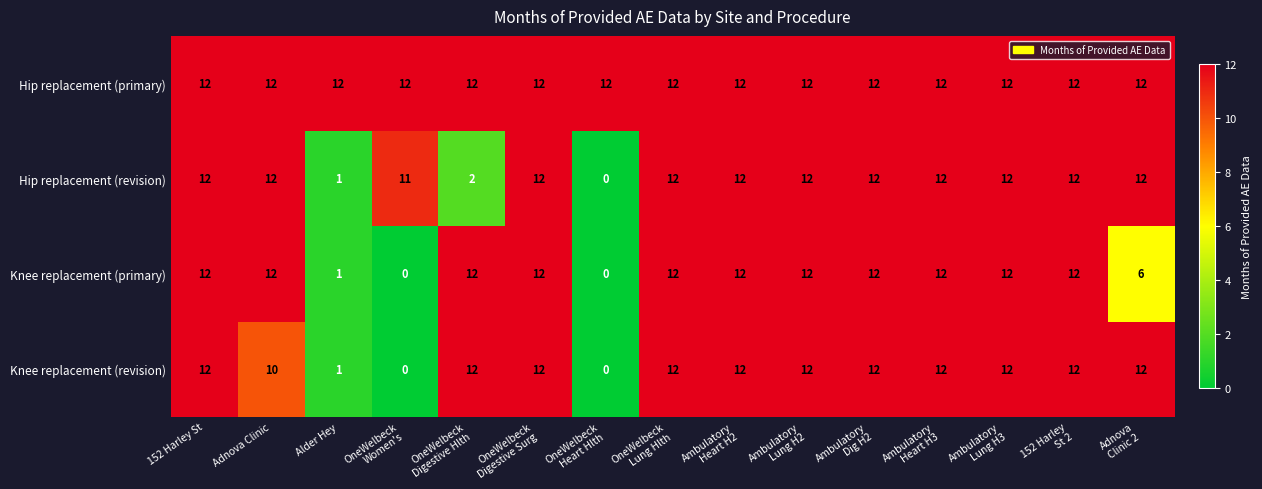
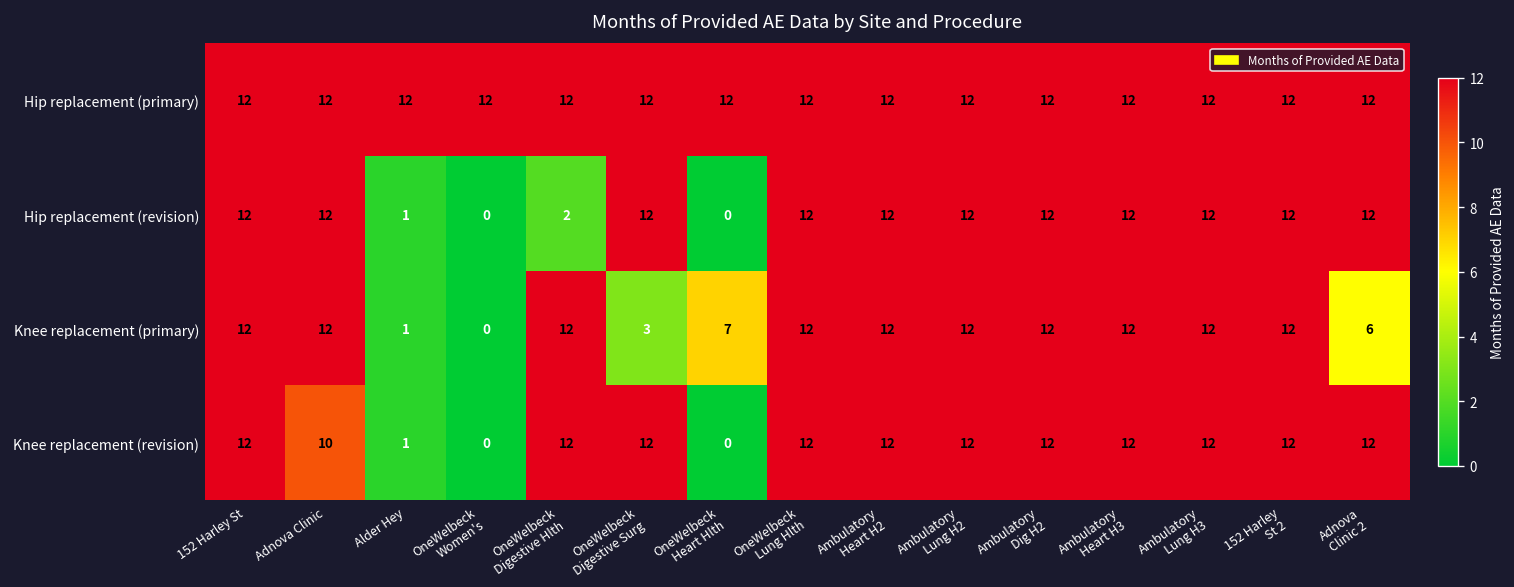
  {
    "Hip replacement (primary)": {
      "152 Harley St": 12,
      "Adnova Clinic": 12,
      "Alder Hey": 12,
      "OneWelbeck Women's": 12,
      "OneWelbeck Digestive Hlth": 12,
      "OneWelbeck Digestive Surg": 12,
      "OneWelbeck Heart Hlth": 12,
      "OneWelbeck Lung Hlth": 12,
      "Ambulatory Heart H2": 12,
      "Ambulatory Lung H2": 12,
      "Ambulatory Dig H2": 12,
      "Ambulatory Heart H3": 12,
      "Ambulatory Lung H3": 12,
      "152 Harley St 2": 12,
      "Adnova Clinic 2": 12
    },
    "Hip replacement (revision)": {
      "152 Harley St": 12,
      "Adnova Clinic": 12,
      "Alder Hey": 1,
-     "OneWelbeck Women's": 11,
+     "OneWelbeck Women's": 0,
      "OneWelbeck Digestive Hlth": 2,
      "OneWelbeck Digestive Surg": 12,
      "OneWelbeck Heart Hlth": 0,
      "OneWelbeck Lung Hlth": 12,
      "Ambulatory Heart H2": 12,
      "Ambulatory Lung H2": 12,
      "Ambulatory Dig H2": 12,
      "Ambulatory Heart H3": 12,
      "Ambulatory Lung H3": 12,
      "152 Harley St 2": 12,
      "Adnova Clinic 2": 12
    },
    "Knee replacement (primary)": {
      "152 Harley St": 12,
      "Adnova Clinic": 12,
      "Alder Hey": 1,
      "OneWelbeck Women's": 0,
      "OneWelbeck Digestive Hlth": 12,
-     "OneWelbeck Digestive Surg": 12,
-     "OneWelbeck Heart Hlth": 0,
+     "OneWelbeck Digestive Surg": 3,
+     "OneWelbeck Heart Hlth": 7,
      "OneWelbeck Lung Hlth": 12,
      "Ambulatory Heart H2": 12,
      "Ambulatory Lung H2": 12,
      "Ambulatory Dig H2": 12,
      "Ambulatory Heart H3": 12,
      "Ambulatory Lung H3": 12,
      "152 Harley St 2": 12,
      "Adnova Clinic 2": 6
    },
    "Knee replacement (revision)": {
      "152 Harley St": 12,
      "Adnova Clinic": 10,
      "Alder Hey": 1,
      "OneWelbeck Women's": 0,
      "OneWelbeck Digestive Hlth": 12,
      "OneWelbeck Digestive Surg": 12,
      "OneWelbeck Heart Hlth": 0,
      "OneWelbeck Lung Hlth": 12,
      "Ambulatory Heart H2": 12,
      "Ambulatory Lung H2": 12,
      "Ambulatory Dig H2": 12,
      "Ambulatory Heart H3": 12,
      "Ambulatory Lung H3": 12,
      "152 Harley St 2": 12,
      "Adnova Clinic 2": 12
    }
  }
